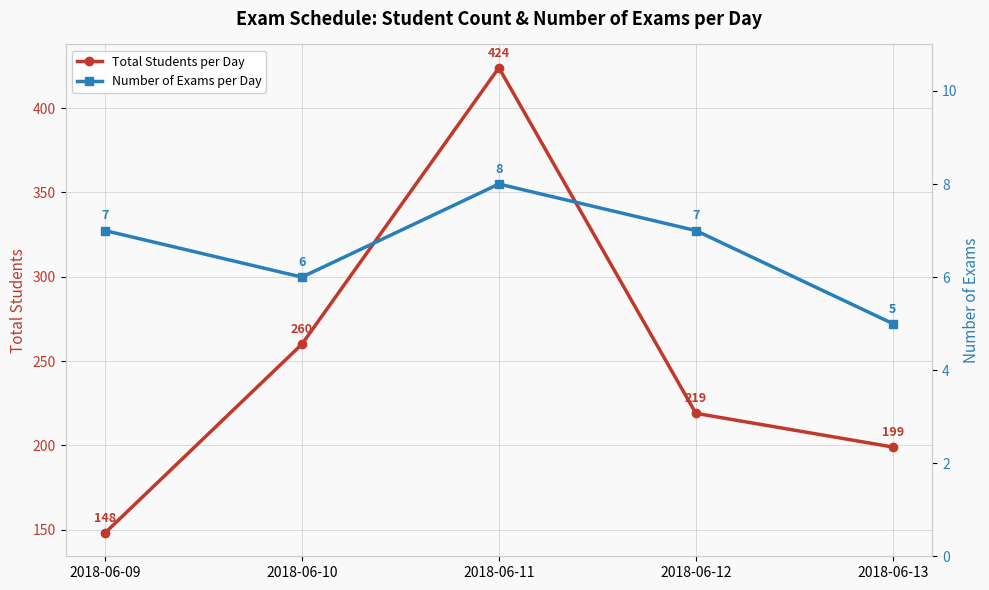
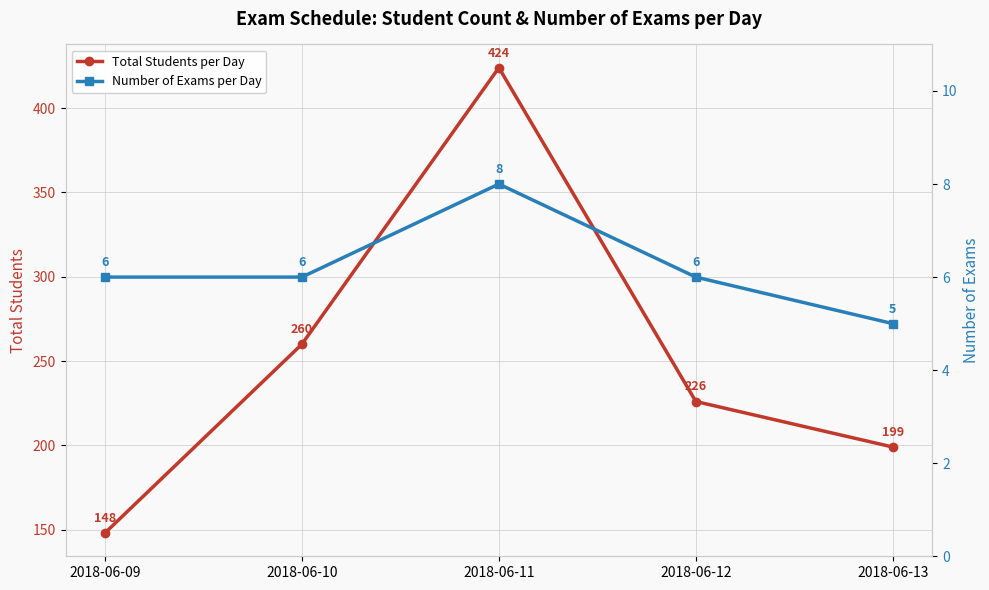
  {
    "Total Students per Day": {
      "2018-06-09": 148,
      "2018-06-10": 260,
      "2018-06-11": 424,
-     "2018-06-12": 219,
+     "2018-06-12": 226,
      "2018-06-13": 199
    },
    "Number of Exams per Day": {
-     "2018-06-09": 7,
+     "2018-06-09": 6,
      "2018-06-10": 6,
      "2018-06-11": 8,
-     "2018-06-12": 7,
+     "2018-06-12": 6,
      "2018-06-13": 5
    }
  }
